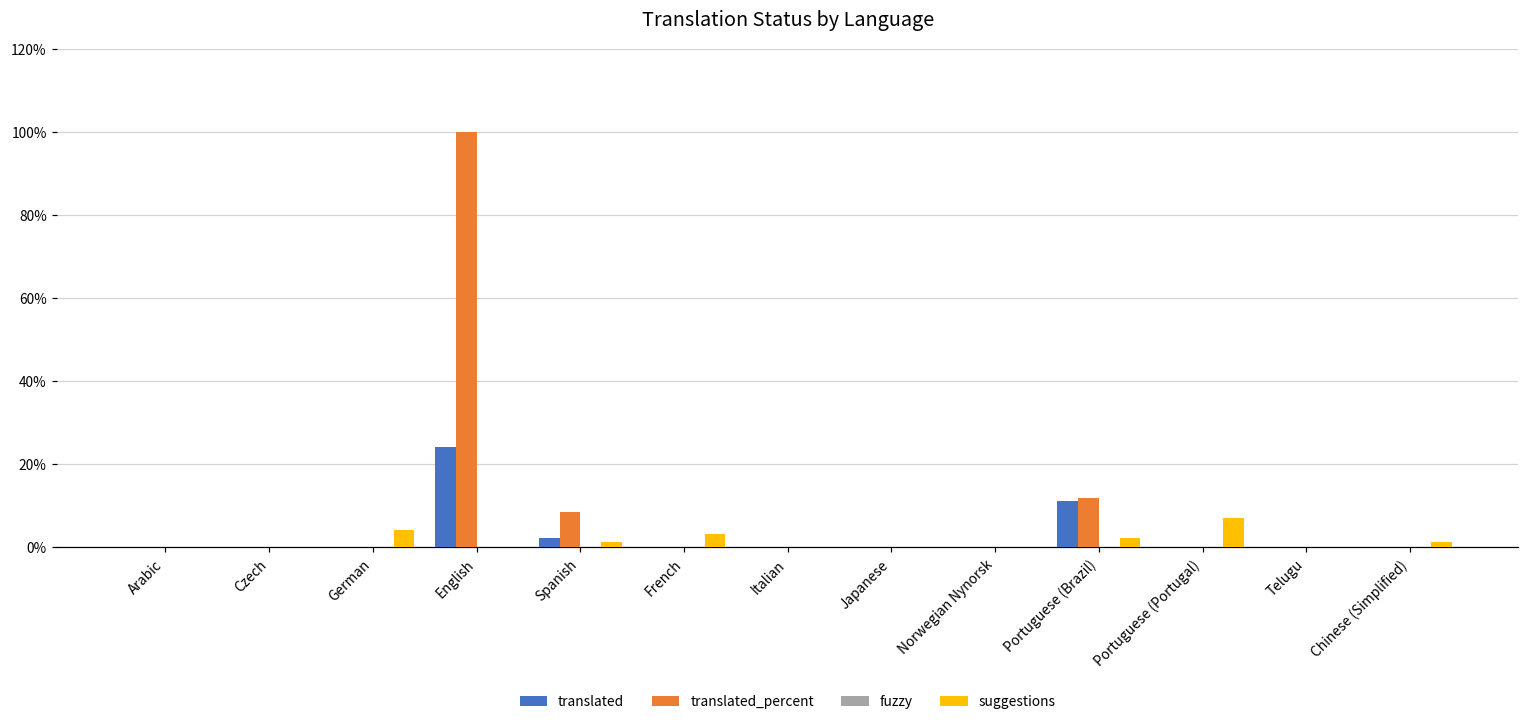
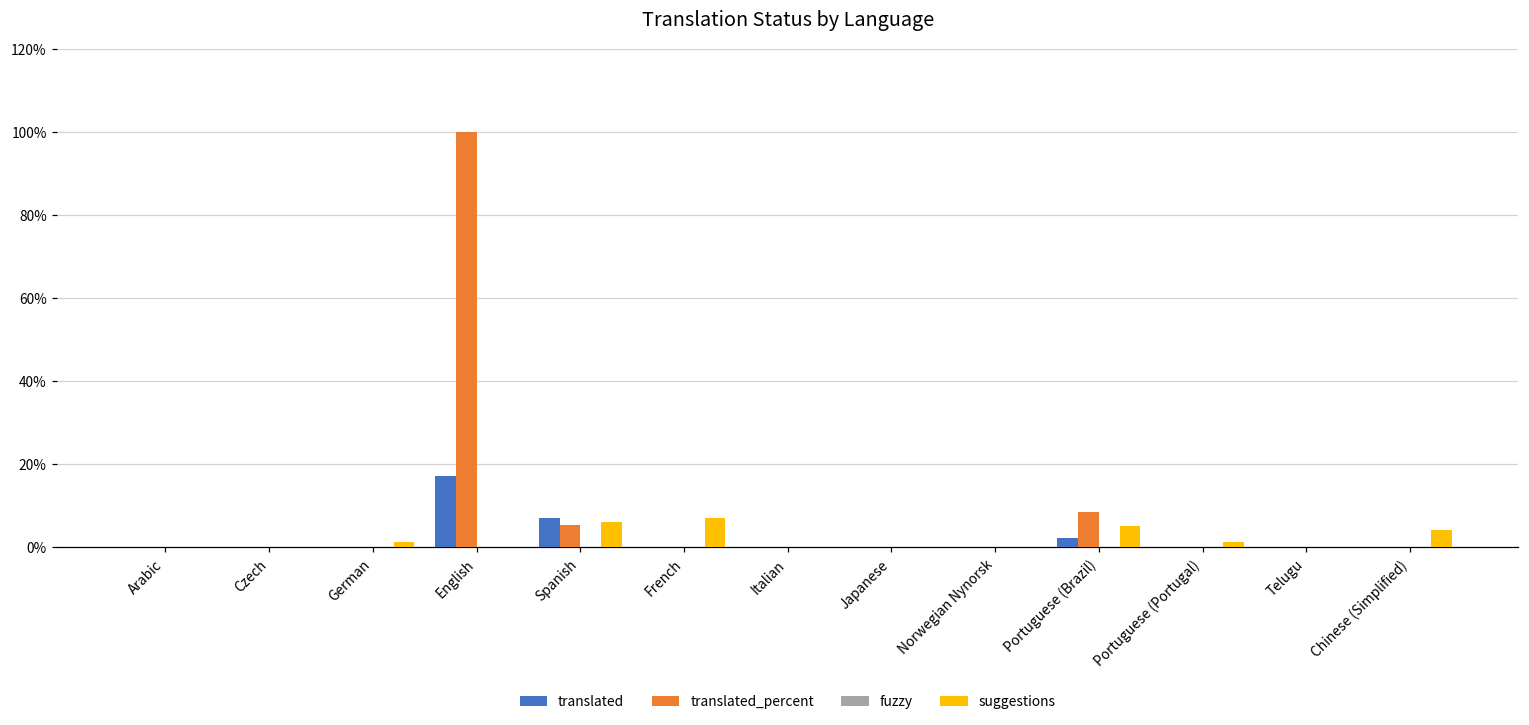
  {
    "translated": {
      "Arabic": "0%",
      "Czech": "0%",
      "German": "0%",
-     "English": "24%",
-     "Spanish": "2%",
+     "English": "17%",
+     "Spanish": "7%",
      "French": "0%",
      "Italian": "0%",
      "Japanese": "0%",
      "Norwegian Nynorsk": "0%",
-     "Portuguese (Brazil)": "11%",
+     "Portuguese (Brazil)": "2%",
      "Portuguese (Portugal)": "0%",
      "Telugu": "0%",
      "Chinese (Simplified)": "0%"
    },
    "translated_percent": {
      "Arabic": "0%",
      "Czech": "0%",
      "German": "0%",
      "English": "100%",
-     "Spanish": "8%",
+     "Spanish": "5%",
      "French": "0%",
      "Italian": "0%",
      "Japanese": "0%",
      "Norwegian Nynorsk": "0%",
-     "Portuguese (Brazil)": "12%",
+     "Portuguese (Brazil)": "8%",
      "Portuguese (Portugal)": "0%",
      "Telugu": "0%",
      "Chinese (Simplified)": "0%"
    },
    "fuzzy": {
      "Arabic": "0%",
      "Czech": "0%",
      "German": "0%",
      "English": "0%",
      "Spanish": "0%",
      "French": "0%",
      "Italian": "0%",
      "Japanese": "0%",
      "Norwegian Nynorsk": "0%",
      "Portuguese (Brazil)": "0%",
      "Portuguese (Portugal)": "0%",
      "Telugu": "0%",
      "Chinese (Simplified)": "0%"
    },
    "suggestions": {
      "Arabic": "0%",
      "Czech": "0%",
-     "German": "4%",
+     "German": "1%",
      "English": "0%",
-     "Spanish": "1%",
-     "French": "3%",
+     "Spanish": "6%",
+     "French": "7%",
      "Italian": "0%",
      "Japanese": "0%",
      "Norwegian Nynorsk": "0%",
-     "Portuguese (Brazil)": "2%",
-     "Portuguese (Portugal)": "7%",
+     "Portuguese (Brazil)": "5%",
+     "Portuguese (Portugal)": "1%",
      "Telugu": "0%",
-     "Chinese (Simplified)": "1%"
+     "Chinese (Simplified)": "4%"
    }
  }
